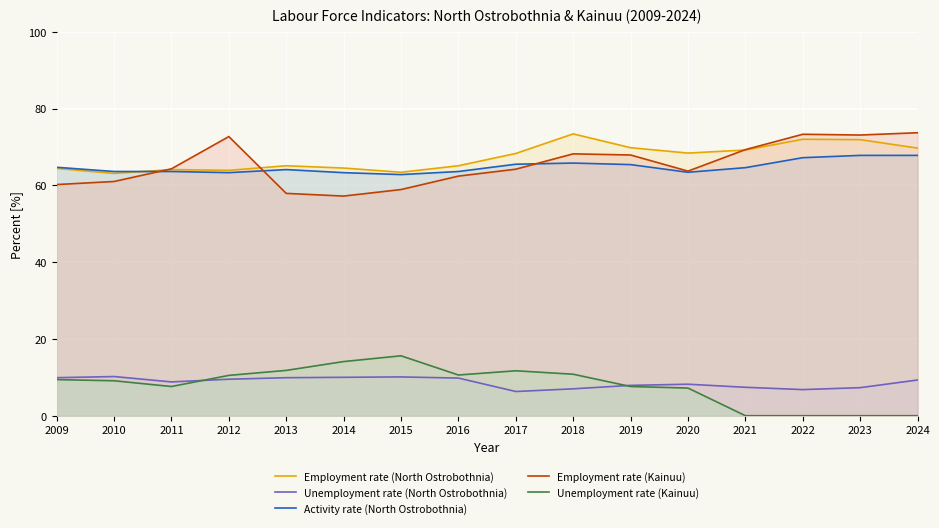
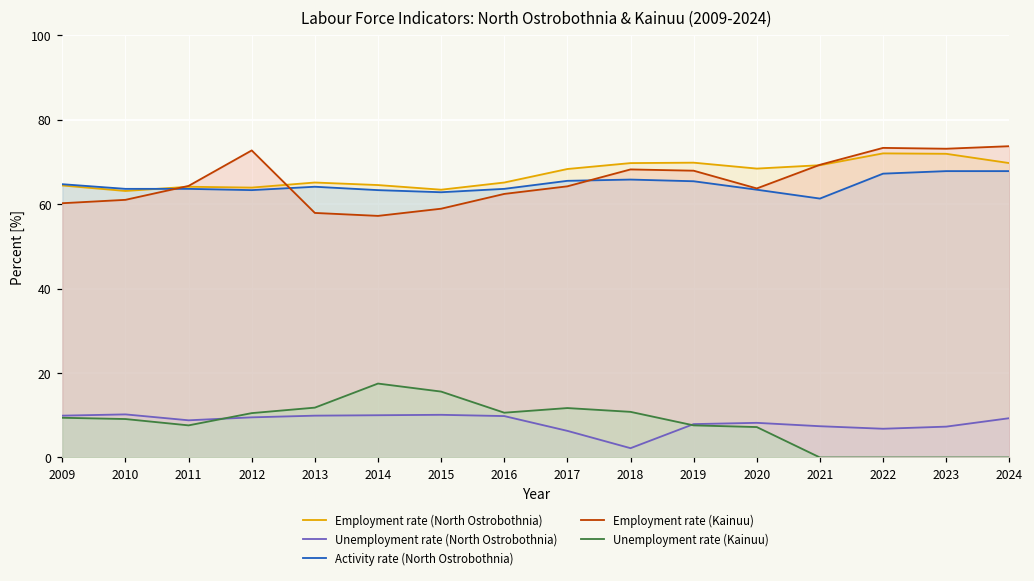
  {
    "Employment rate (North Ostrobothnia)": {
      "2013": 65,
      "2014": 65,
      "2016": 65,
      "2017": 68,
-     "2018": 73,
+     "2018": 70,
      "2019": 70,
      "2020": 68,
      "2022": 72,
      "2023": 72,
      "2024": 70
    },
    "Unemployment rate (North Ostrobothnia)": {
      "2010": 10,
      "2011": 9,
      "2012": 10,
      "2013": 10,
      "2014": 10,
      "2015": 10,
      "2016": 10,
      "2017": 6,
-     "2018": 7,
+     "2018": 2,
      "2020": 8,
      "2021": 7,
      "2022": 7,
      "2023": 7,
      "2024": 9
    },
    "Activity rate (North Ostrobothnia)": {
      "2013": 64,
      "2014": 63,
      "2016": 64,
      "2017": 66,
      "2018": 66,
      "2019": 65,
-     "2021": 65,
+     "2021": 61,
      "2022": 67,
      "2023": 68,
      "2024": 68
    },
    "Employment rate (Kainuu)": {
      "2009": 60,
      "2010": 61,
      "2012": 73,
      "2013": 58,
      "2014": 57,
      "2015": 59,
      "2016": 62,
      "2017": 64,
      "2018": 68,
      "2019": 68,
      "2022": 73,
      "2023": 73,
      "2024": 74
    },
    "Unemployment rate (Kainuu)": {
      "2010": 9,
      "2011": 8,
      "2012": 11,
      "2013": 12,
-     "2014": 14,
+     "2014": 18,
      "2015": 16,
      "2016": 11,
      "2017": 12,
      "2018": 11,
      "2020": 7,
      "2021": 0,
      "2022": 0,
      "2023": 0,
      "2024": 0
    }
  }
